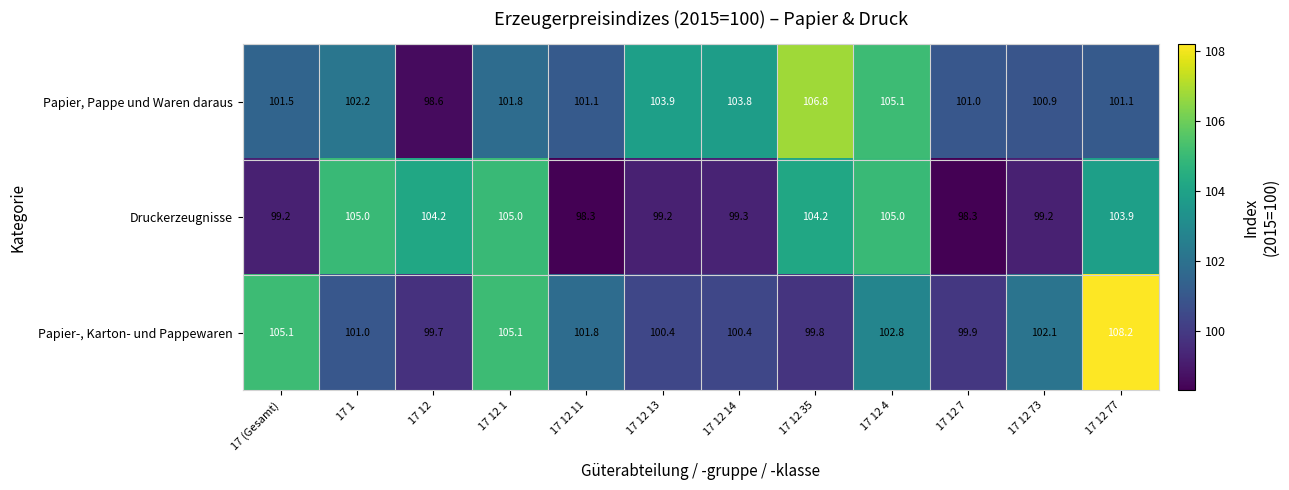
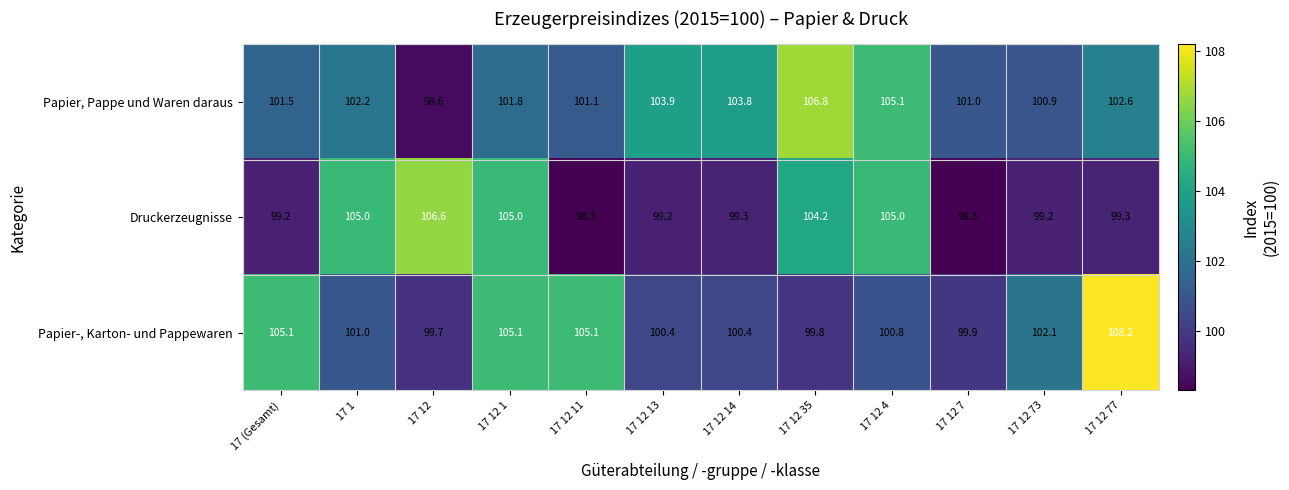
  {
    "Papier, Pappe und Waren daraus": {
      "17 (Gesamt)": 101.5,
      "17 1": 102.2,
      "17 12": 98.6,
      "17 12 1": 101.8,
      "17 12 11": 101.1,
      "17 12 13": 103.9,
      "17 12 14": 103.8,
      "17 12 35": 106.8,
      "17 12 4": 105.1,
      "17 12 7": 101.0,
      "17 12 73": 100.9,
-     "17 12 77": 101.1
+     "17 12 77": 102.6
    },
    "Druckerzeugnisse": {
      "17 (Gesamt)": 99.2,
      "17 1": 105.0,
-     "17 12": 104.2,
+     "17 12": 106.6,
      "17 12 1": 105.0,
      "17 12 11": 98.3,
      "17 12 13": 99.2,
      "17 12 14": 99.3,
      "17 12 35": 104.2,
      "17 12 4": 105.0,
      "17 12 7": 98.3,
      "17 12 73": 99.2,
-     "17 12 77": 103.9
+     "17 12 77": 99.3
    },
    "Papier-, Karton- und Pappewaren": {
      "17 (Gesamt)": 105.1,
      "17 1": 101.0,
      "17 12": 99.7,
      "17 12 1": 105.1,
-     "17 12 11": 101.8,
+     "17 12 11": 105.1,
      "17 12 13": 100.4,
      "17 12 14": 100.4,
      "17 12 35": 99.8,
-     "17 12 4": 102.8,
+     "17 12 4": 100.8,
      "17 12 7": 99.9,
      "17 12 73": 102.1,
      "17 12 77": 108.2
    }
  }
